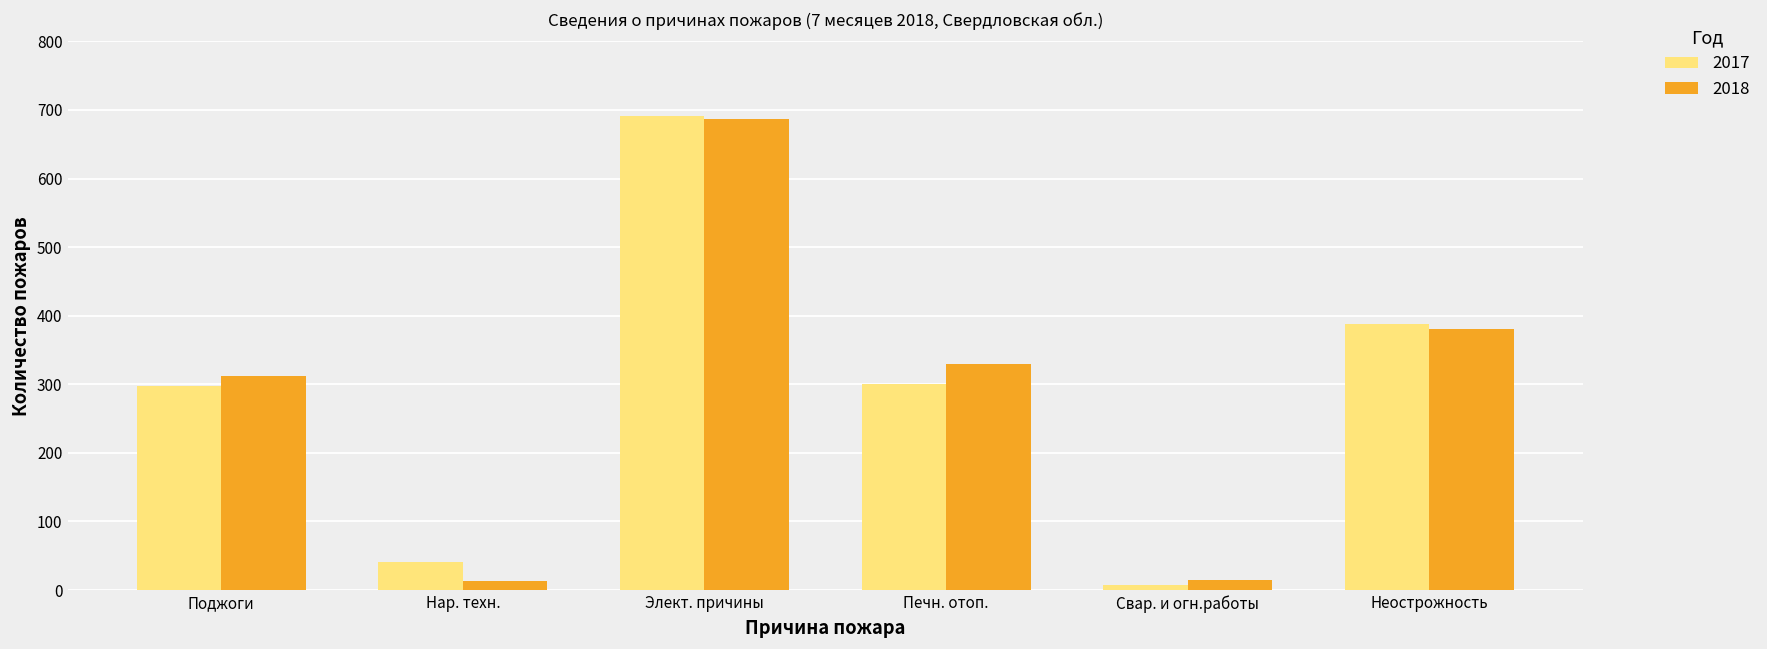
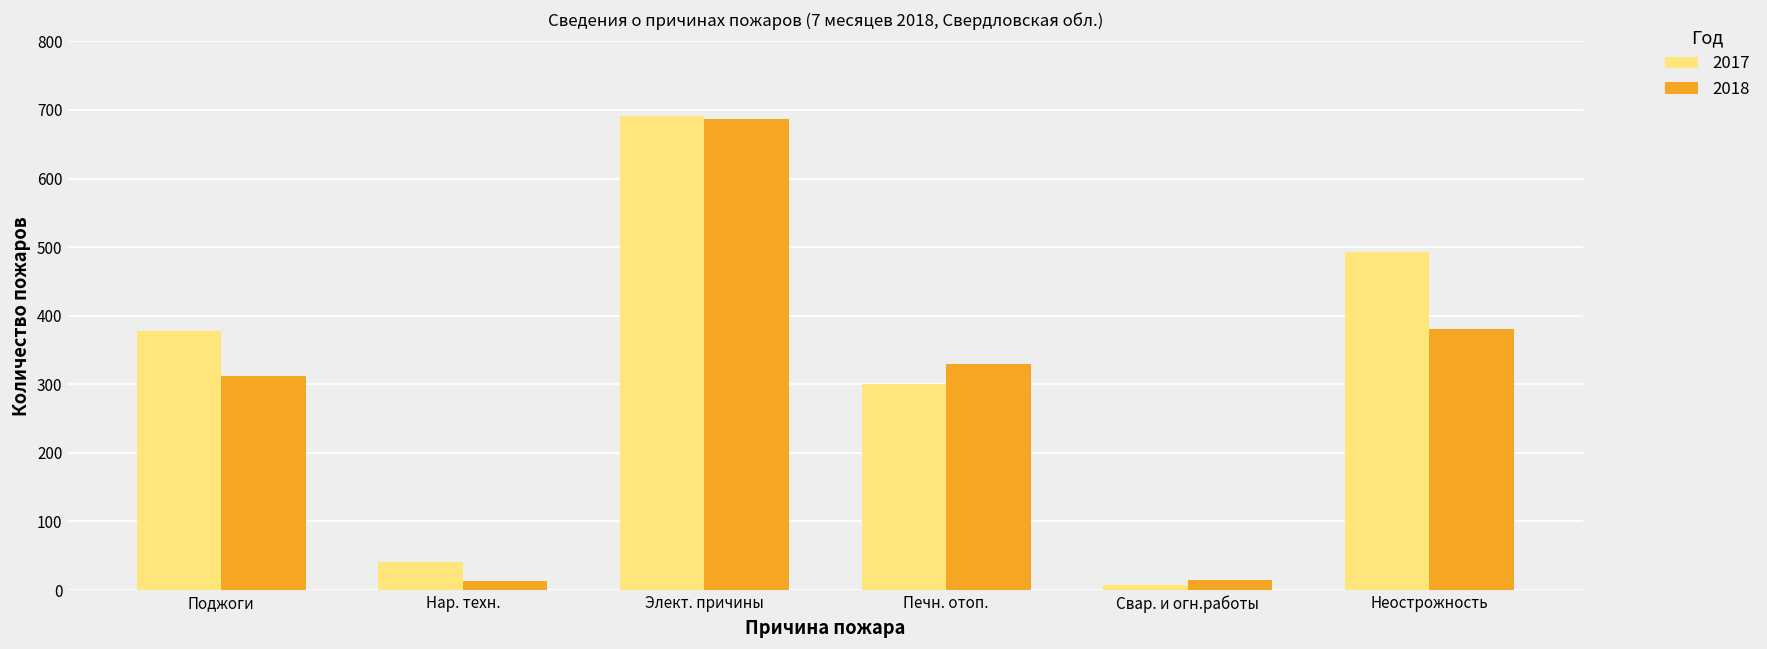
  {
    "2017": {
-     "Поджоги": 300,
+     "Поджоги": 380,
      "Нар. техн.": 40,
      "Элект. причины": 690,
      "Печн. отоп.": 300,
      "Свар. и огн.работы": 10,
-     "Неострожность": 390
+     "Неострожность": 490
    },
    "2018": {
      "Поджоги": 310,
      "Нар. техн.": 10,
      "Элект. причины": 690,
      "Печн. отоп.": 330,
      "Свар. и огн.работы": 20,
      "Неострожность": 380
    }
  }
